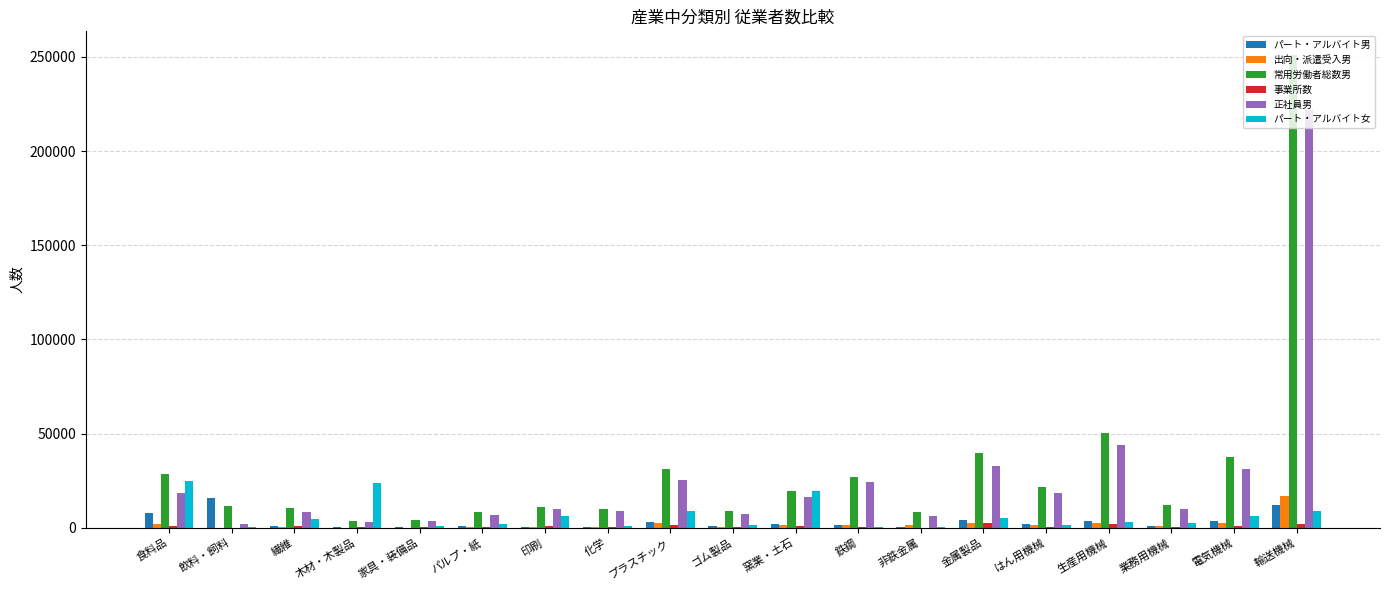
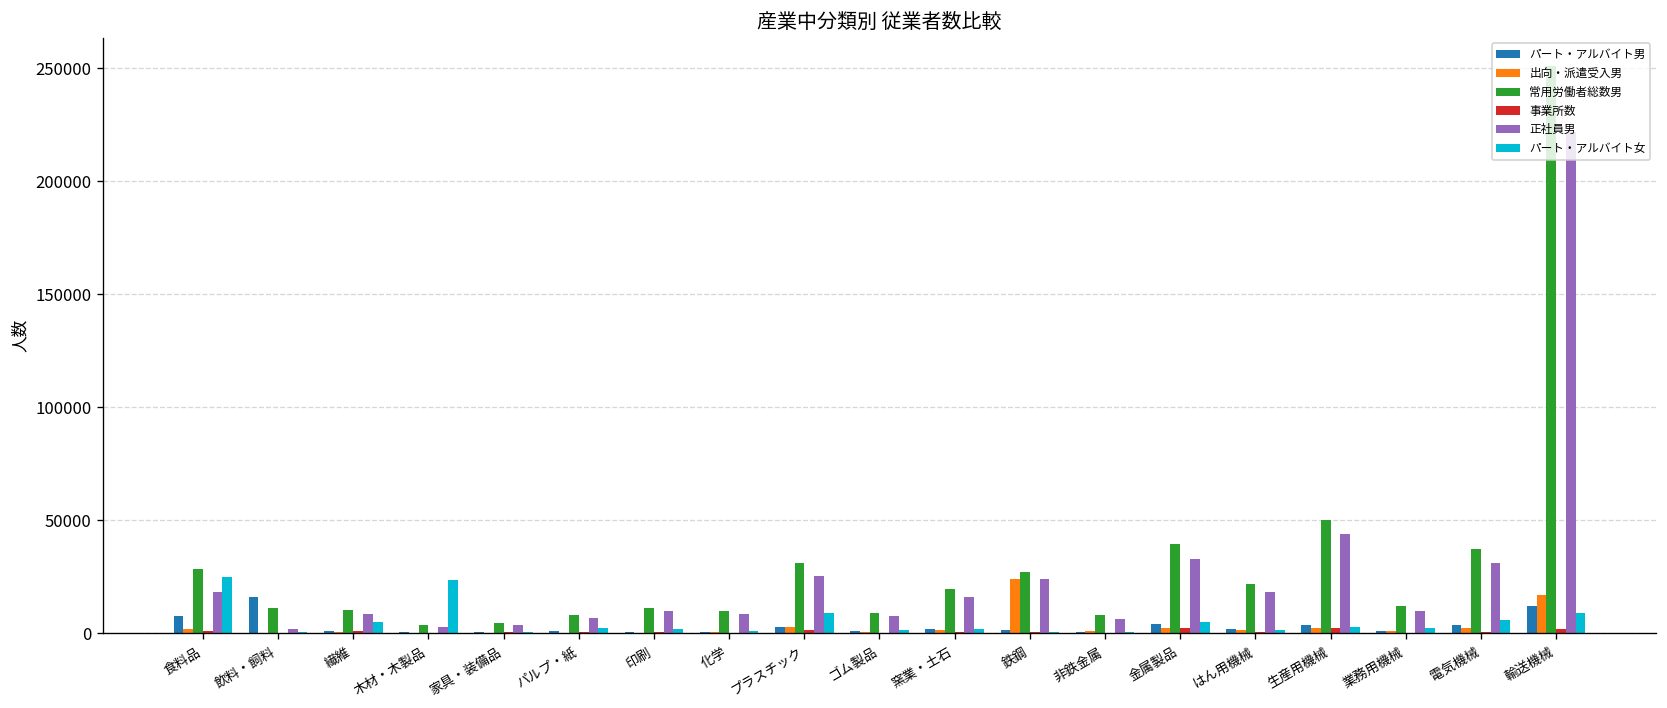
  {
    "パート・アルバイト男": {
      "食料品": 8000,
      "飲料・飼料": 16000,
      "プラスチック": 3000,
      "窯業・土石": 2000,
      "鉄鋼": 1000,
      "金属製品": 4000,
      "はん用機械": 2000,
      "生産用機械": 4000,
      "電気機械": 4000,
      "輸送機械": 12000
    },
    "出向・派遣受入男": {
      "食料品": 2000,
      "プラスチック": 3000,
      "窯業・土石": 1000,
-     "鉄鋼": 1000,
+     "鉄鋼": 24000,
      "金属製品": 3000,
      "はん用機械": 1000,
      "生産用機械": 3000,
      "電気機械": 2000,
      "輸送機械": 17000
    },
    "常用労働者総数男": {
      "食料品": 29000,
      "飲料・飼料": 11000,
      "繊維": 10000,
      "木材・木製品": 4000,
      "家具・装備品": 4000,
      "パルプ・紙": 8000,
      "印刷": 11000,
      "化学": 10000,
      "プラスチック": 31000,
      "ゴム製品": 9000,
      "窯業・土石": 20000,
      "鉄鋼": 27000,
      "非鉄金属": 8000,
      "金属製品": 40000,
      "はん用機械": 22000,
      "生産用機械": 50000,
      "業務用機械": 12000,
      "電気機械": 38000
    },
    "事業所数": {
      "プラスチック": 1000,
      "金属製品": 2000,
      "生産用機械": 2000,
      "輸送機械": 2000
    },
    "正社員男": {
      "食料品": 18000,
      "飲料・飼料": 2000,
      "繊維": 9000,
      "木材・木製品": 3000,
      "家具・装備品": 4000,
      "パルプ・紙": 7000,
      "印刷": 10000,
      "化学": 9000,
      "プラスチック": 26000,
      "ゴム製品": 8000,
      "窯業・土石": 16000,
      "鉄鋼": 24000,
      "非鉄金属": 6000,
      "金属製品": 33000,
      "はん用機械": 18000,
      "生産用機械": 44000,
      "業務用機械": 10000,
      "電気機械": 31000
    },
    "パート・アルバイト女": {
      "食料品": 25000,
      "繊維": 5000,
      "木材・木製品": 24000,
      "パルプ・紙": 2000,
-     "印刷": 6000,
+     "印刷": 2000,
      "プラスチック": 9000,
      "ゴム製品": 2000,
-     "窯業・土石": 19000,
+     "窯業・土石": 2000,
      "金属製品": 5000,
      "はん用機械": 2000,
      "生産用機械": 3000,
      "業務用機械": 2000,
      "電気機械": 6000,
      "輸送機械": 9000
    }
  }
